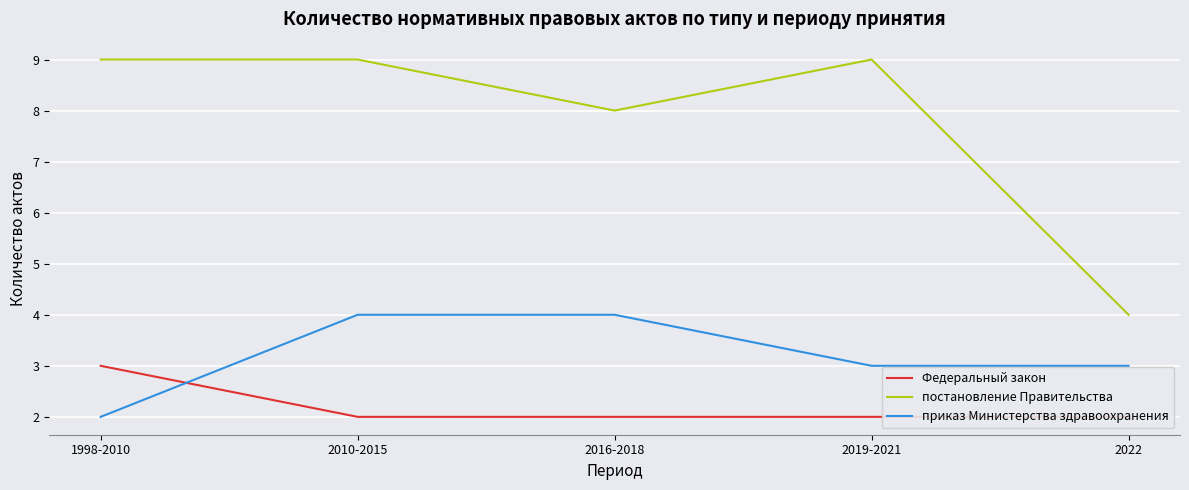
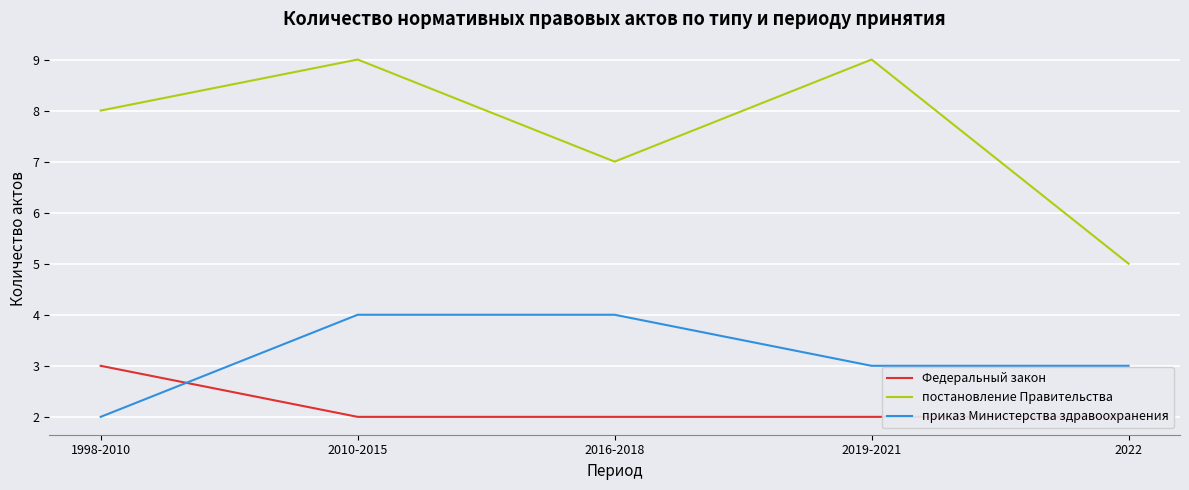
  {
    "Федеральный закон": {
      "1998-2010": 3,
      "2010-2015": 2,
      "2016-2018": 2,
      "2019-2021": 2
    },
    "постановление Правительства": {
-     "1998-2010": 9,
+     "1998-2010": 8,
      "2010-2015": 9,
-     "2016-2018": 8,
+     "2016-2018": 7,
      "2019-2021": 9,
-     "2022": 4
+     "2022": 5
    },
    "приказ Министерства здравоохранения": {
      "1998-2010": 2,
      "2010-2015": 4,
      "2016-2018": 4,
      "2019-2021": 3,
      "2022": 3
    }
  }
